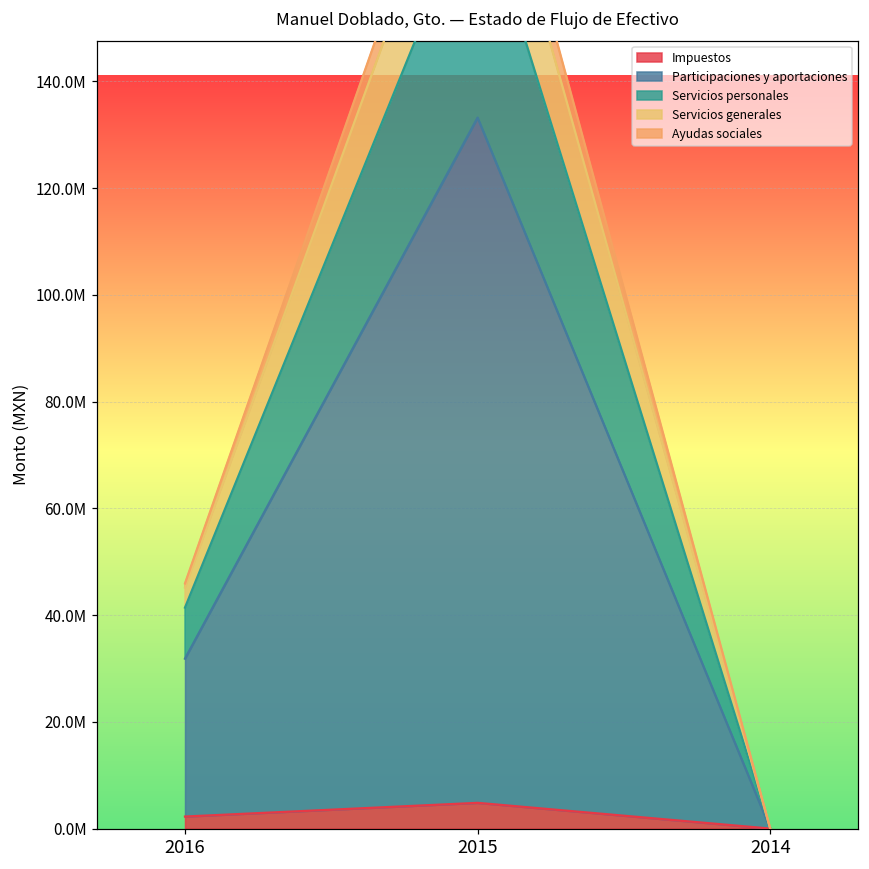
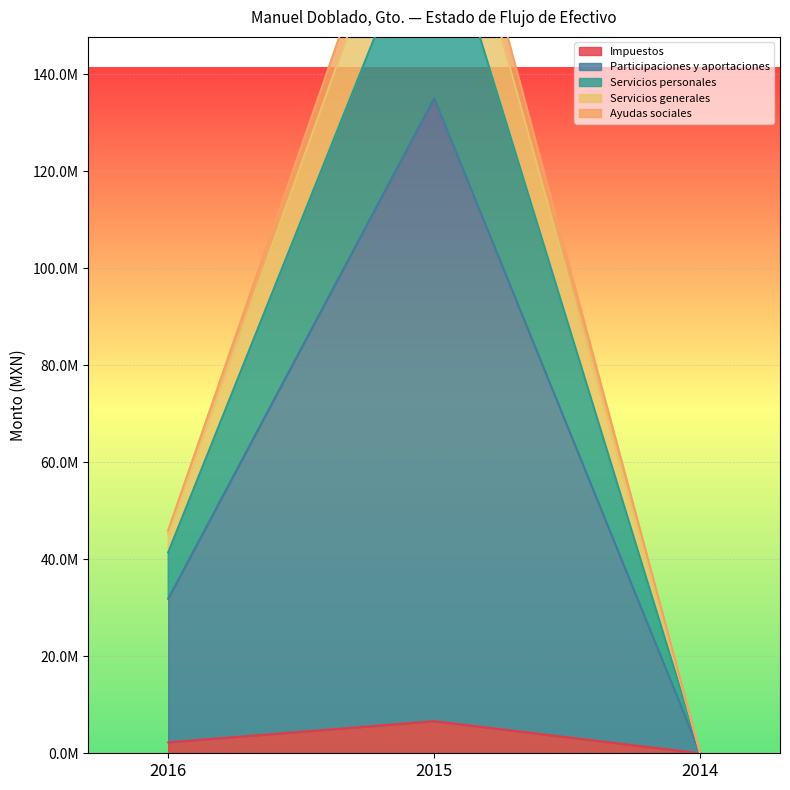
  {
    "Impuestos": {
      "2016": 2000000,
-     "2015": 5000000
+     "2015": 7000000
    }
  }
